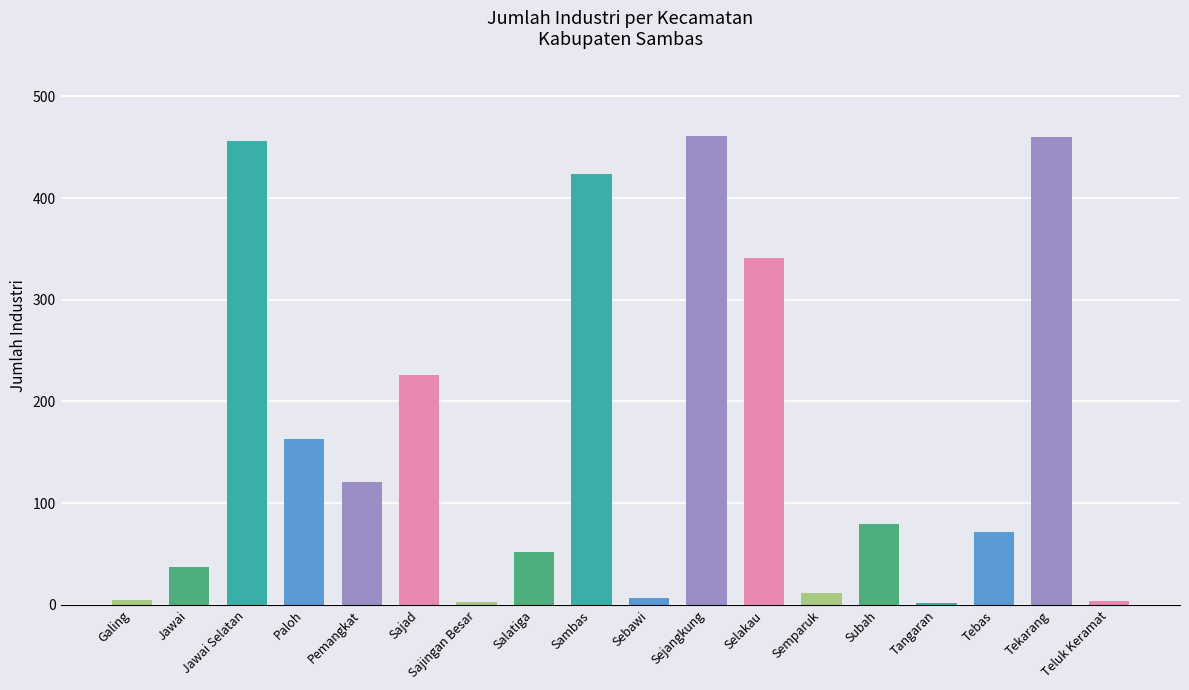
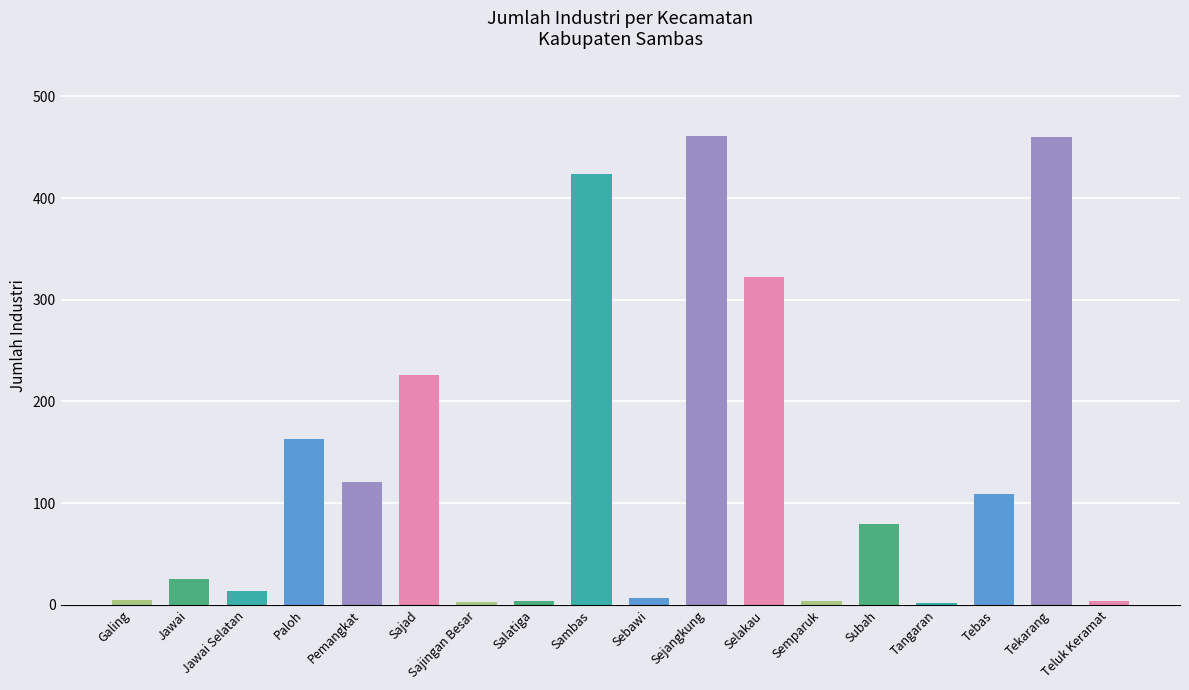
  {
    "Galing": 5,
-   "Jawai": 37,
-   "Jawai Selatan": 456,
+   "Jawai": 26,
+   "Jawai Selatan": 14,
    "Paloh": 163,
    "Pemangkat": 121,
    "Sajad": 226,
    "Sajingan Besar": 3,
-   "Salatiga": 52,
+   "Salatiga": 4,
    "Sambas": 424,
    "Sebawi": 7,
    "Sejangkung": 461,
-   "Selakau": 341,
-   "Semparuk": 12,
+   "Selakau": 322,
+   "Semparuk": 4,
    "Subah": 80,
-   "Tebas": 72,
+   "Tebas": 109,
    "Tekarang": 460,
    "Teluk Keramat": 4
  }
